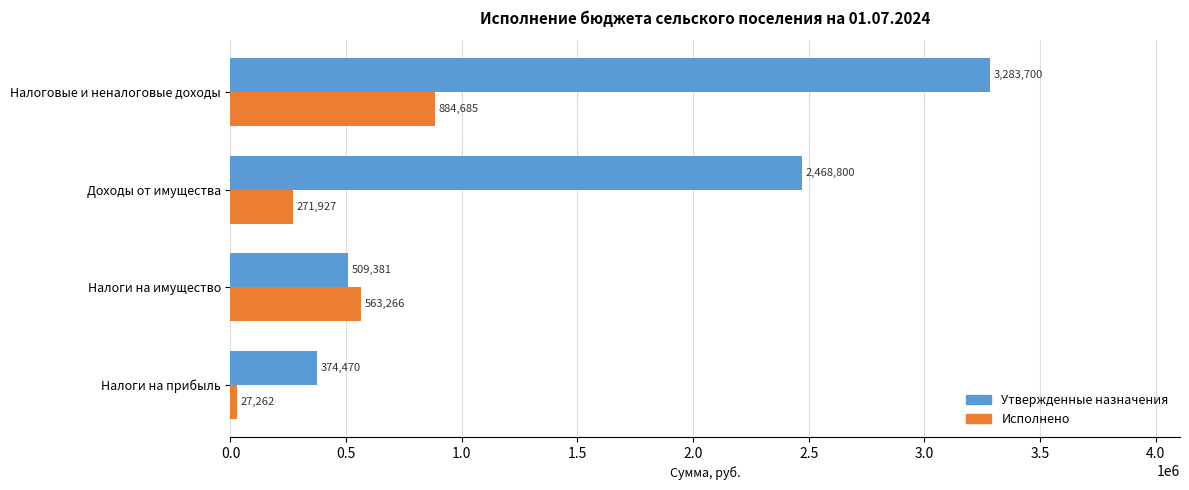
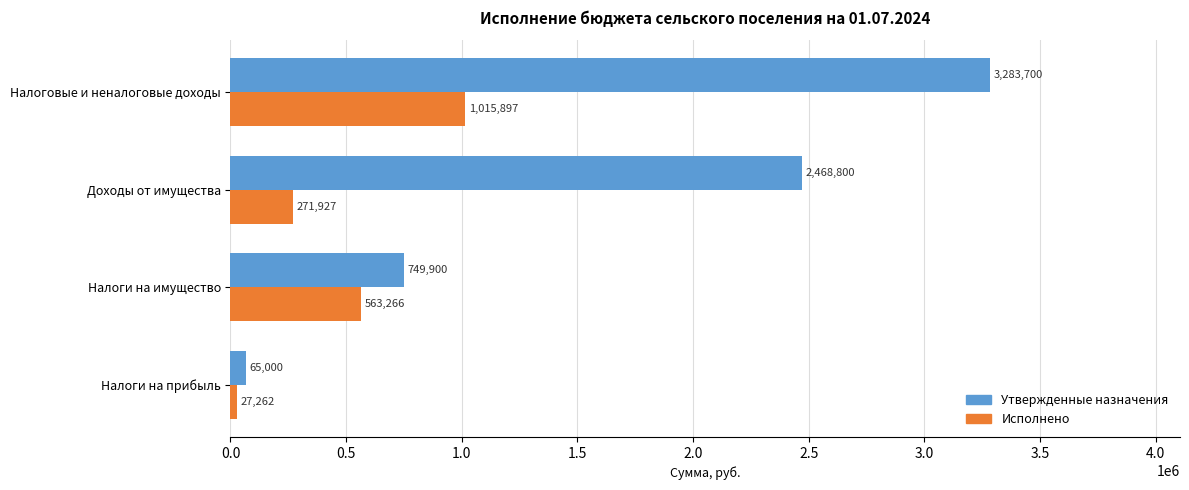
  {
    "Утвержденные назначения": {
      "Налоговые и неналоговые доходы": "3,283,700",
      "Доходы от имущества": "2,468,800",
-     "Налоги на имущество": "509,381",
-     "Налоги на прибыль": "374,470"
+     "Налоги на имущество": "749,900",
+     "Налоги на прибыль": "65,000"
    },
    "Исполнено": {
-     "Налоговые и неналоговые доходы": "884,685",
+     "Налоговые и неналоговые доходы": "1,015,897",
      "Доходы от имущества": "271,927",
      "Налоги на имущество": "563,266",
      "Налоги на прибыль": "27,262"
    }
  }
